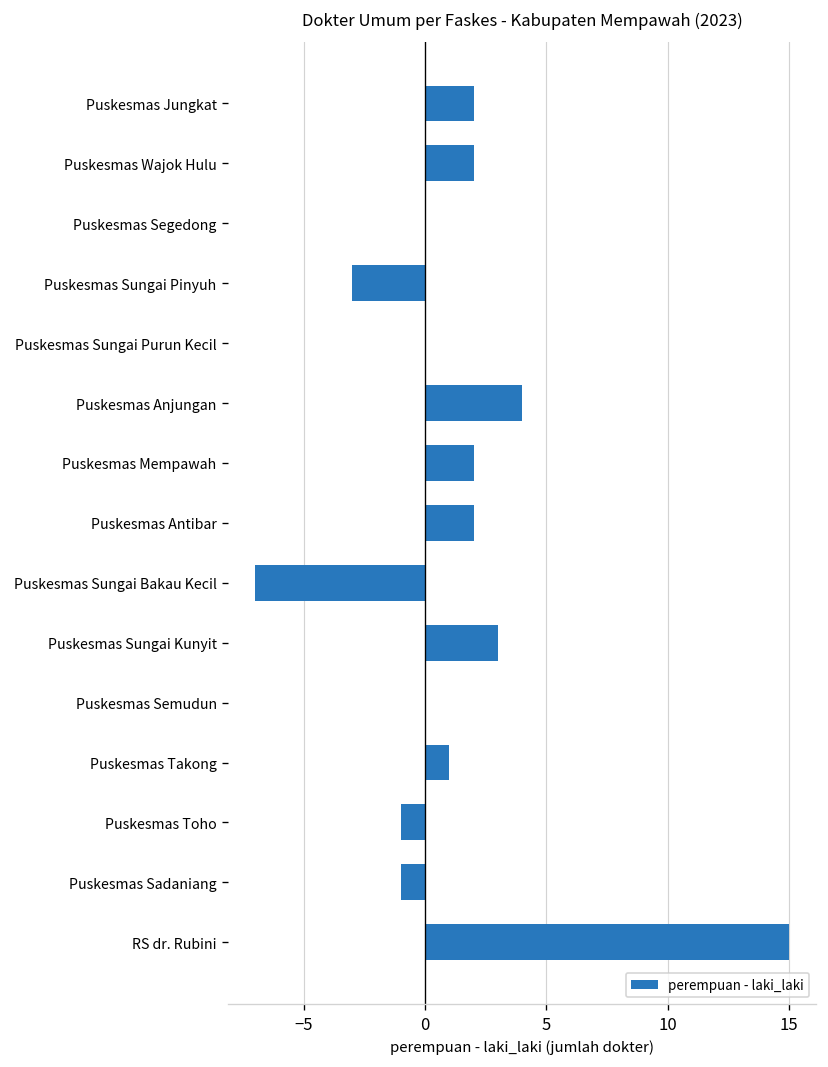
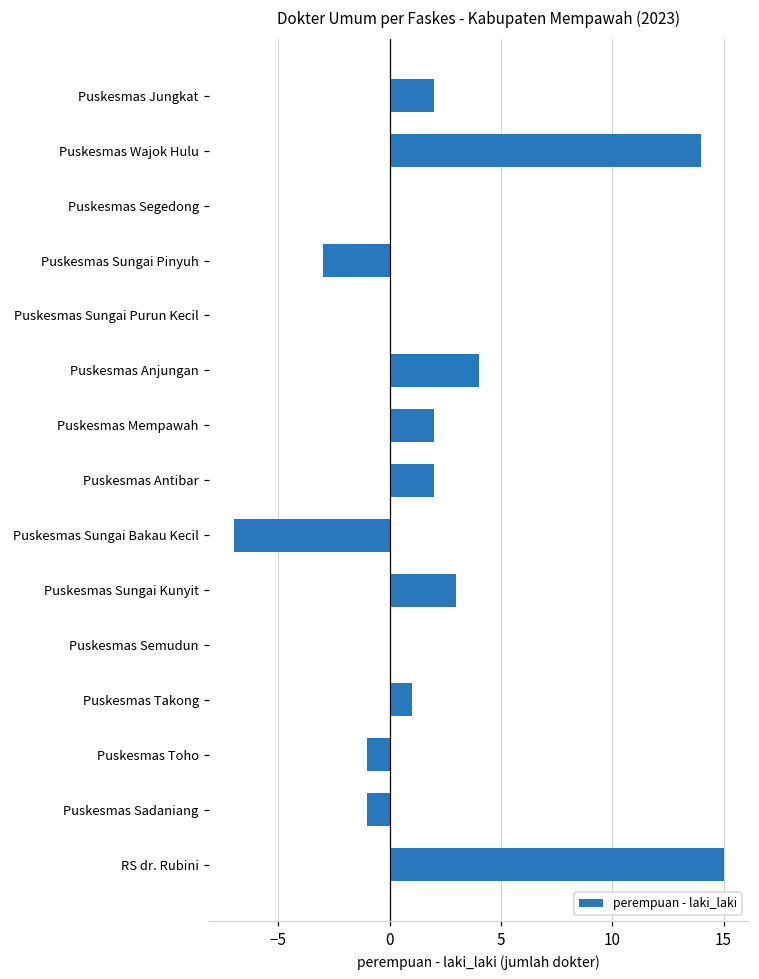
  {
    "Puskesmas Jungkat": 2,
-   "Puskesmas Wajok Hulu": 2,
+   "Puskesmas Wajok Hulu": 14,
    "Puskesmas Segedong": 0,
    "Puskesmas Sungai Pinyuh": -3,
    "Puskesmas Sungai Purun Kecil": 0,
    "Puskesmas Anjungan": 4,
    "Puskesmas Mempawah": 2,
    "Puskesmas Antibar": 2,
    "Puskesmas Sungai Bakau Kecil": -7,
    "Puskesmas Sungai Kunyit": 3,
    "Puskesmas Semudun": 0,
    "Puskesmas Takong": 1,
    "Puskesmas Toho": -1,
    "Puskesmas Sadaniang": -1,
    "RS dr. Rubini": 15
  }
